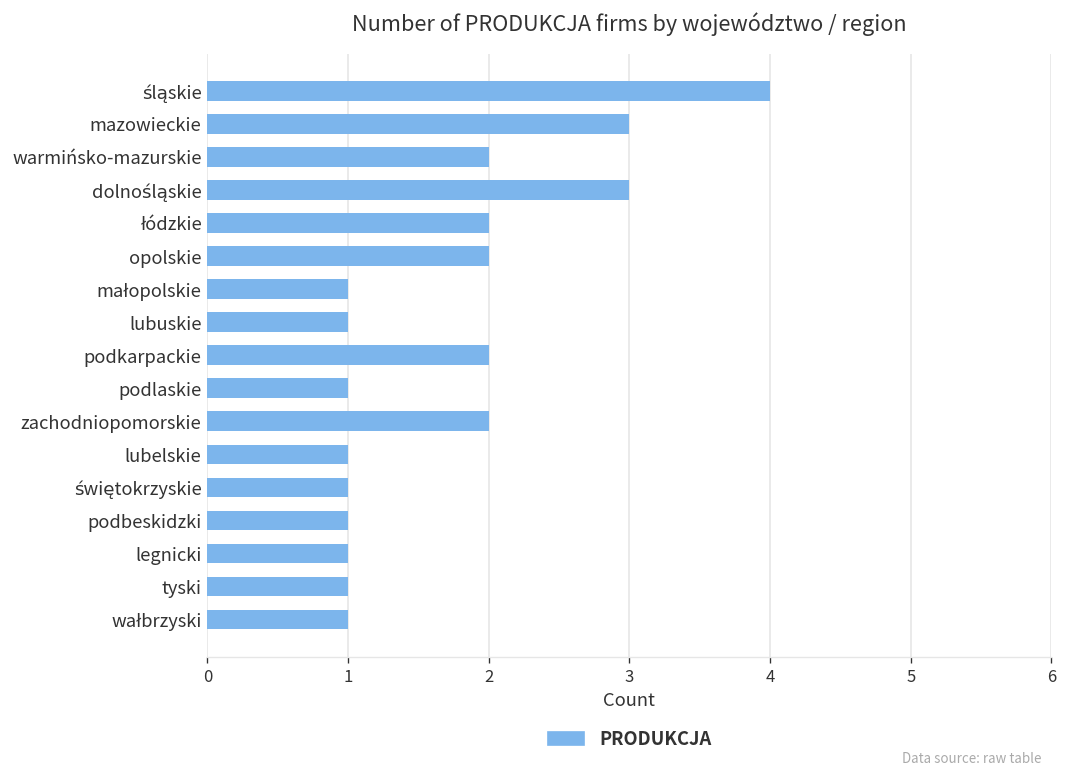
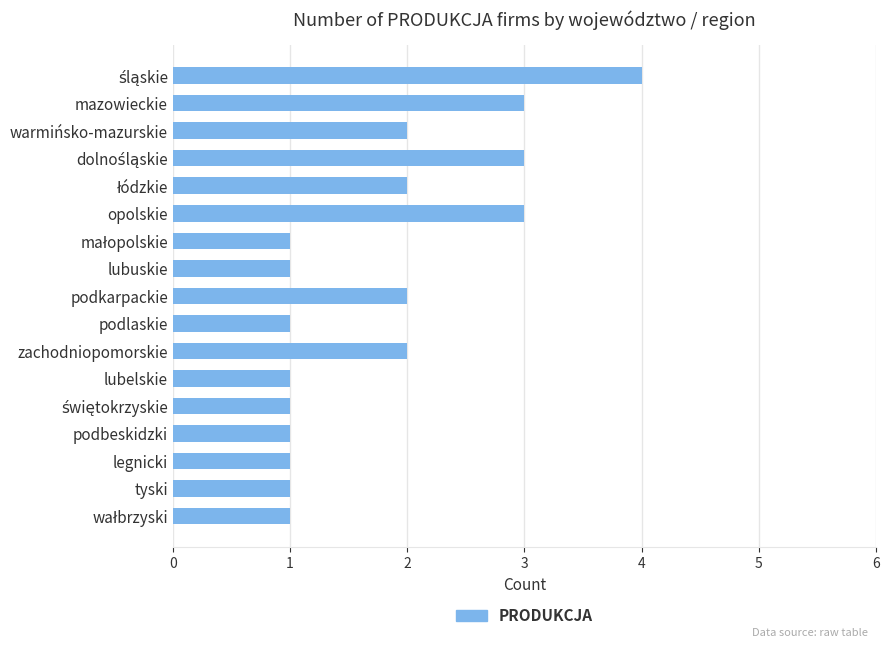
  {
    "śląskie": 4,
    "mazowieckie": 3,
    "warmińsko-mazurskie": 2,
    "dolnośląskie": 3,
    "łódzkie": 2,
-   "opolskie": 2,
+   "opolskie": 3,
    "małopolskie": 1,
    "lubuskie": 1,
    "podkarpackie": 2,
    "podlaskie": 1,
    "zachodniopomorskie": 2,
    "lubelskie": 1,
    "świętokrzyskie": 1,
    "podbeskidzki": 1,
    "legnicki": 1,
    "tyski": 1,
    "wałbrzyski": 1
  }
